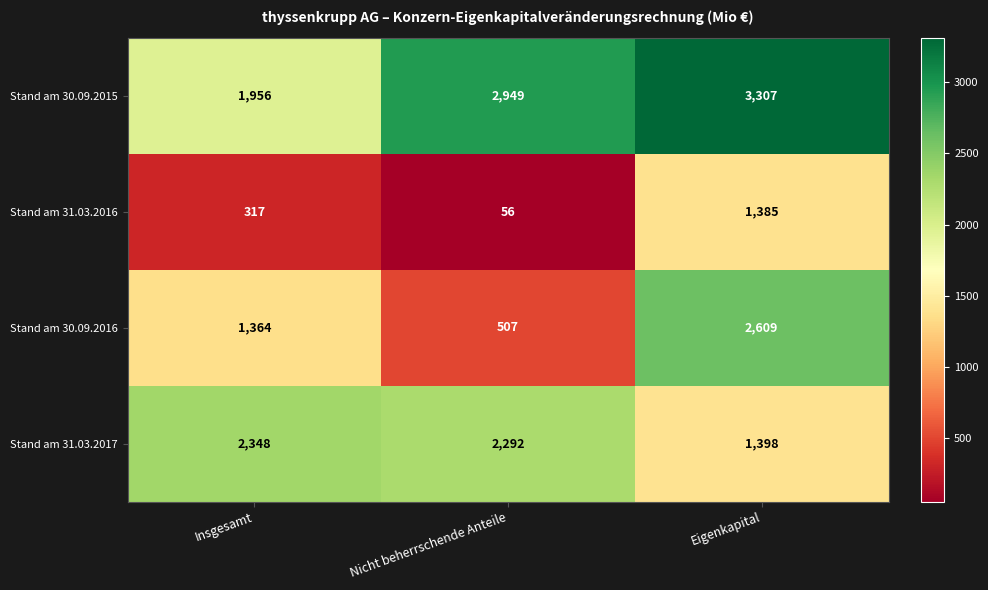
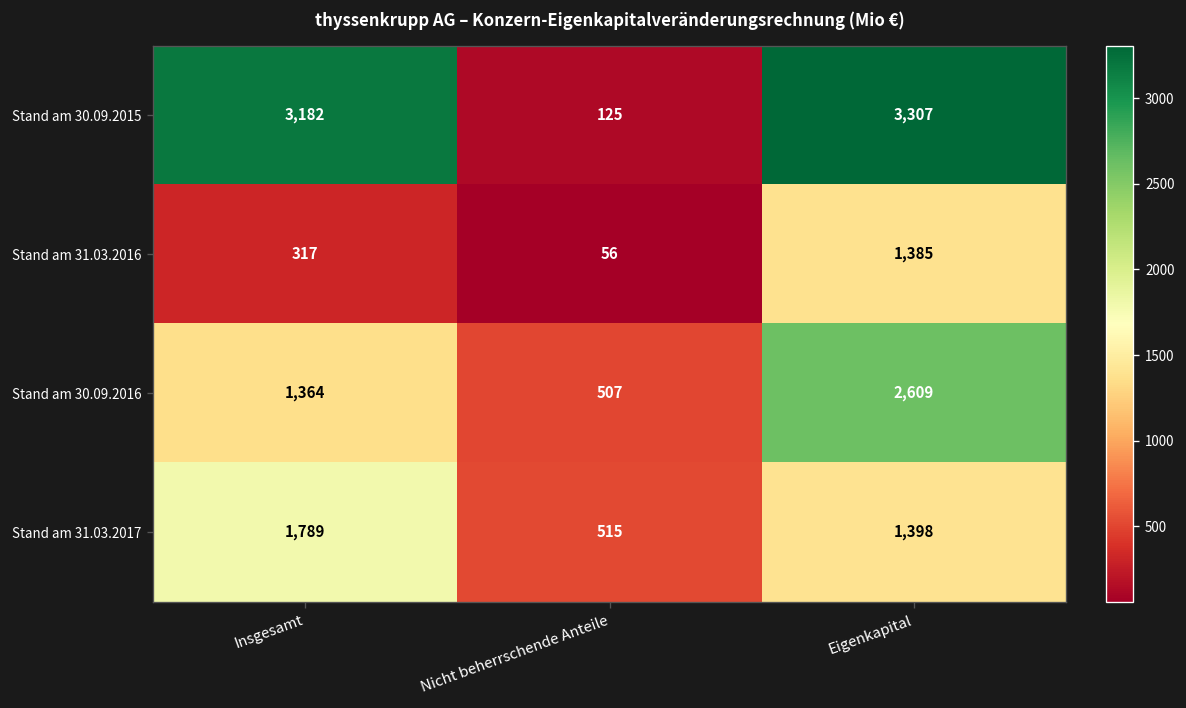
  {
    "Stand am 30.09.2015": {
-     "Insgesamt": "1,956",
-     "Nicht beherrschende Anteile": "2,949",
+     "Insgesamt": "3,182",
+     "Nicht beherrschende Anteile": "125",
      "Eigenkapital": "3,307"
    },
    "Stand am 31.03.2016": {
      "Insgesamt": "317",
      "Nicht beherrschende Anteile": "56",
      "Eigenkapital": "1,385"
    },
    "Stand am 30.09.2016": {
      "Insgesamt": "1,364",
      "Nicht beherrschende Anteile": "507",
      "Eigenkapital": "2,609"
    },
    "Stand am 31.03.2017": {
-     "Insgesamt": "2,348",
-     "Nicht beherrschende Anteile": "2,292",
+     "Insgesamt": "1,789",
+     "Nicht beherrschende Anteile": "515",
      "Eigenkapital": "1,398"
    }
  }
